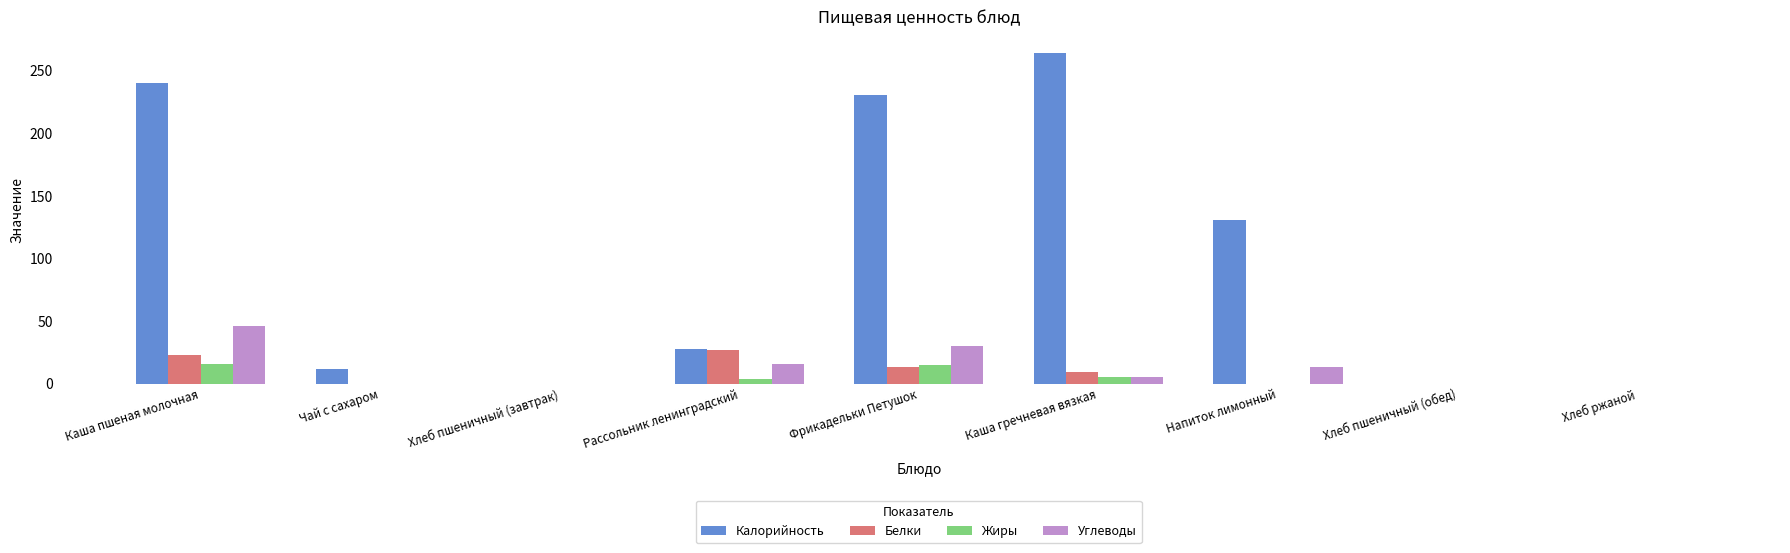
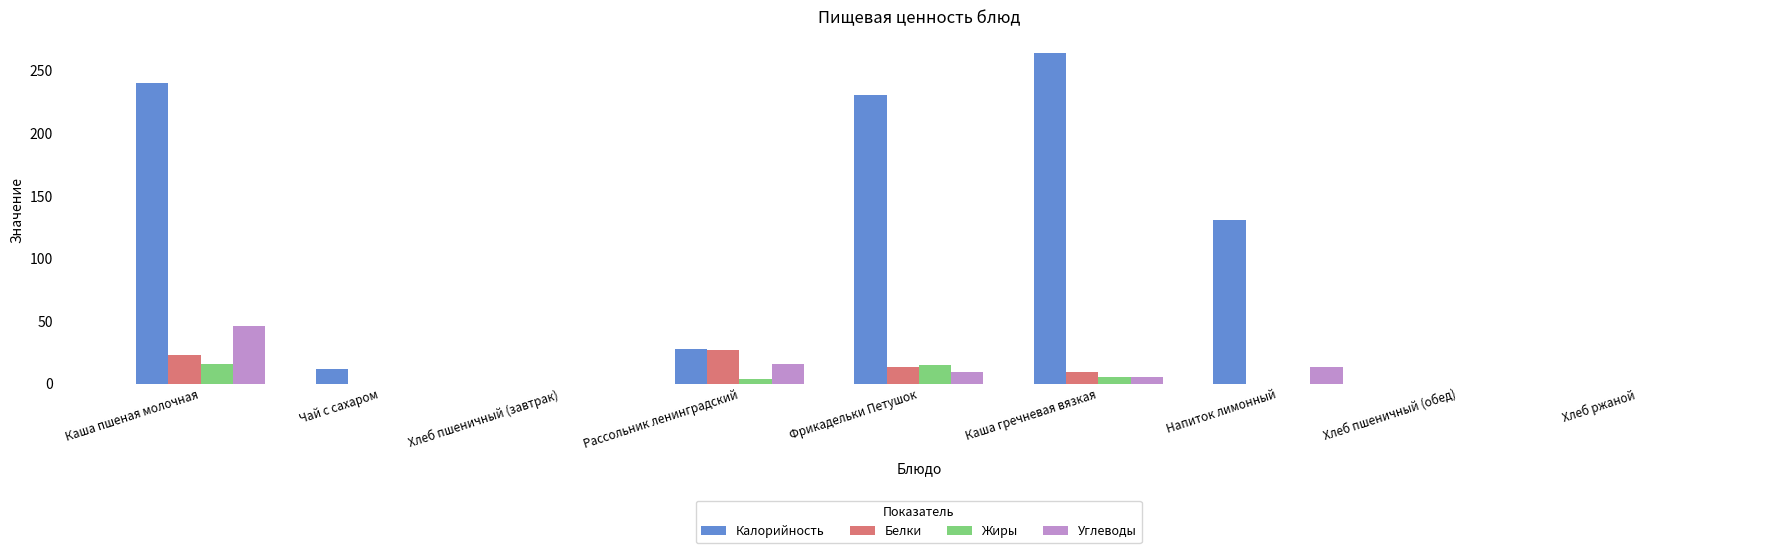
  {
    "Калорийность": {
      "Каша пшеная молочная": 240,
      "Чай с сахаром": 12,
      "Хлеб пшеничный (завтрак)": 0,
      "Рассольник ленинградский": 28,
      "Фрикадельки Петушок": 231,
      "Каша гречневая вязкая": 264,
      "Напиток лимонный": 131,
      "Хлеб пшеничный (обед)": 0,
      "Хлеб ржаной": 0
    },
    "Белки": {
      "Каша пшеная молочная": 23,
      "Чай с сахаром": 0,
      "Хлеб пшеничный (завтрак)": 0,
      "Рассольник ленинградский": 27,
      "Фрикадельки Петушок": 13,
      "Каша гречневая вязкая": 9,
      "Напиток лимонный": 0,
      "Хлеб пшеничный (обед)": 0,
      "Хлеб ржаной": 0
    },
    "Жиры": {
      "Каша пшеная молочная": 16,
      "Чай с сахаром": 0,
      "Хлеб пшеничный (завтрак)": 0,
      "Рассольник ленинградский": 4,
      "Фрикадельки Петушок": 15,
      "Каша гречневая вязкая": 5,
      "Напиток лимонный": 0,
      "Хлеб пшеничный (обед)": 0,
      "Хлеб ржаной": 0
    },
    "Углеводы": {
      "Каша пшеная молочная": 46,
      "Чай с сахаром": 0,
      "Хлеб пшеничный (завтрак)": 0,
      "Рассольник ленинградский": 16,
-     "Фрикадельки Петушок": 30,
+     "Фрикадельки Петушок": 9,
      "Каша гречневая вязкая": 5,
      "Напиток лимонный": 13,
      "Хлеб пшеничный (обед)": 0,
      "Хлеб ржаной": 0
    }
  }
